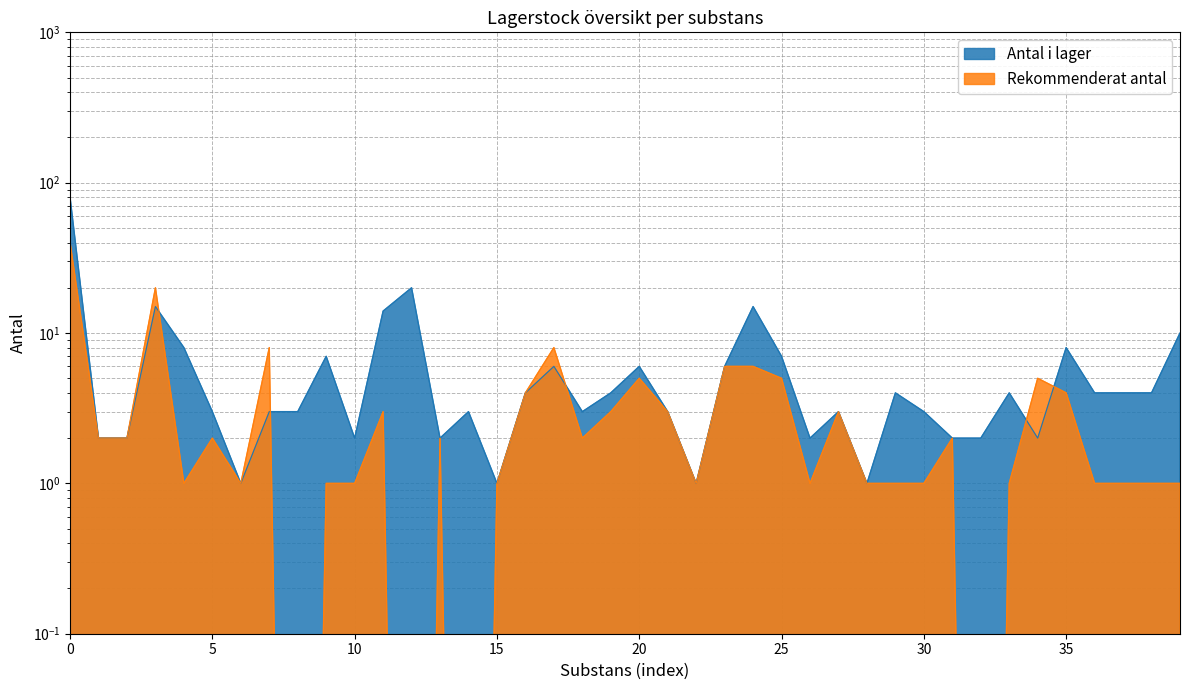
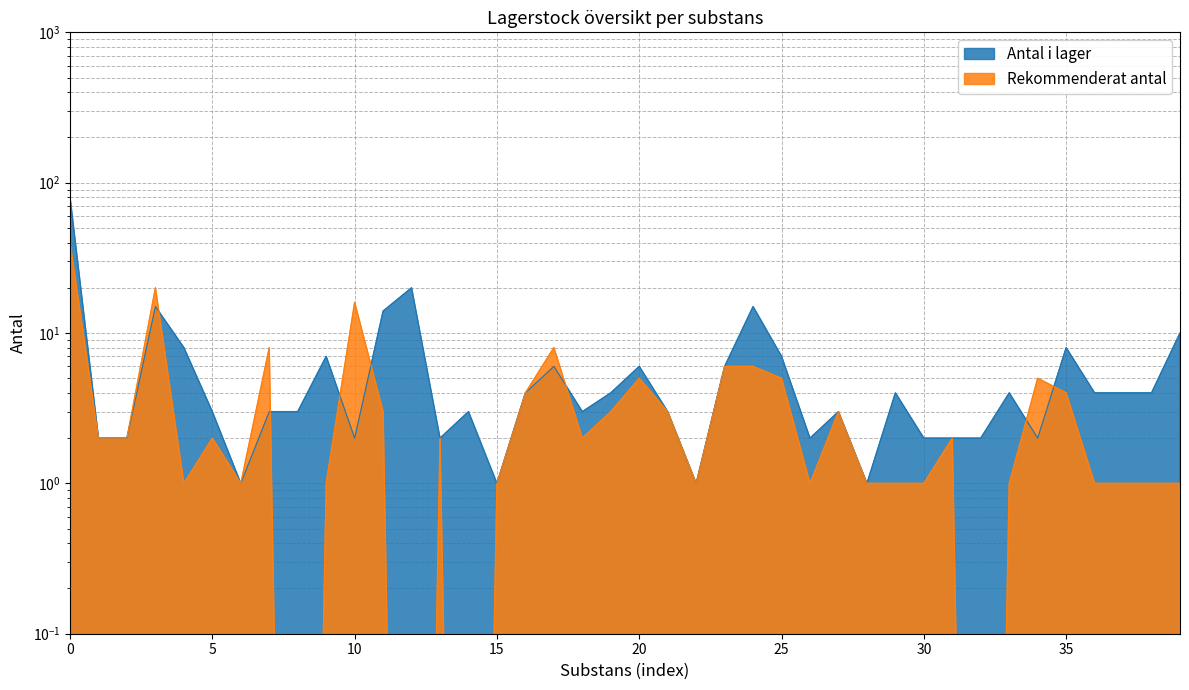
  {
    "Antal i lager": {
      "0": 80,
      "5": 3,
      "10": 2,
      "20": 6,
      "25": 7,
-     "30": 3,
+     "30": 2,
      "35": 8
    },
    "Rekommenderat antal": {
      "0": 40,
      "5": 2.0,
-     "10": 1.0,
+     "10": 16,
      "20": 5.0,
      "25": 5.0,
      "30": 1.0,
      "35": 4.0
    }
  }
